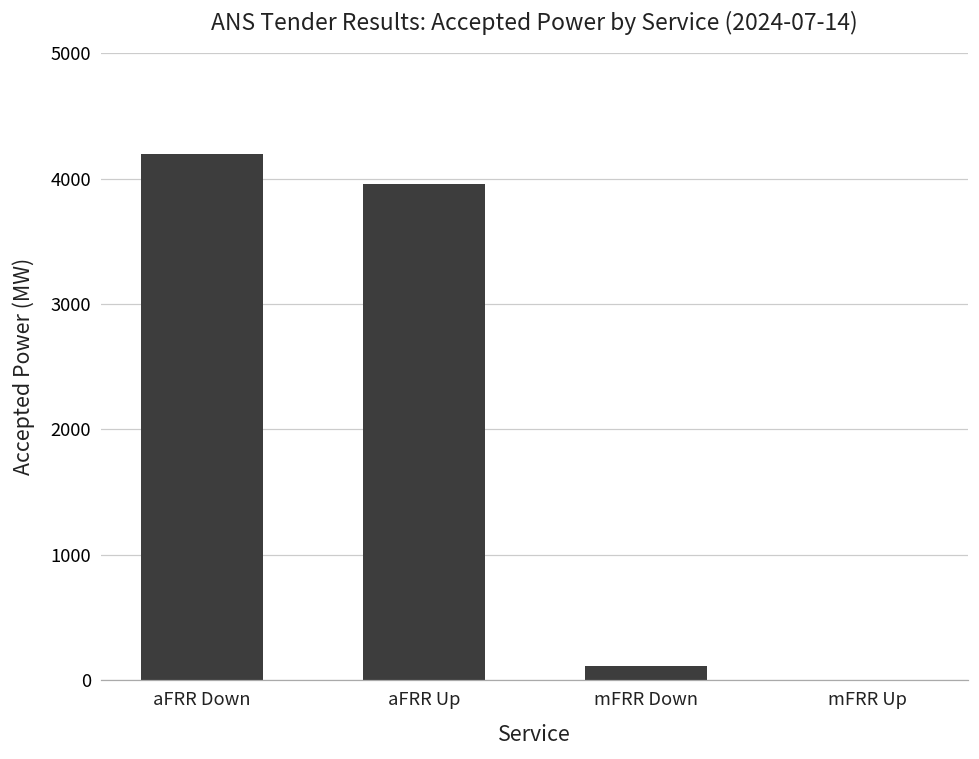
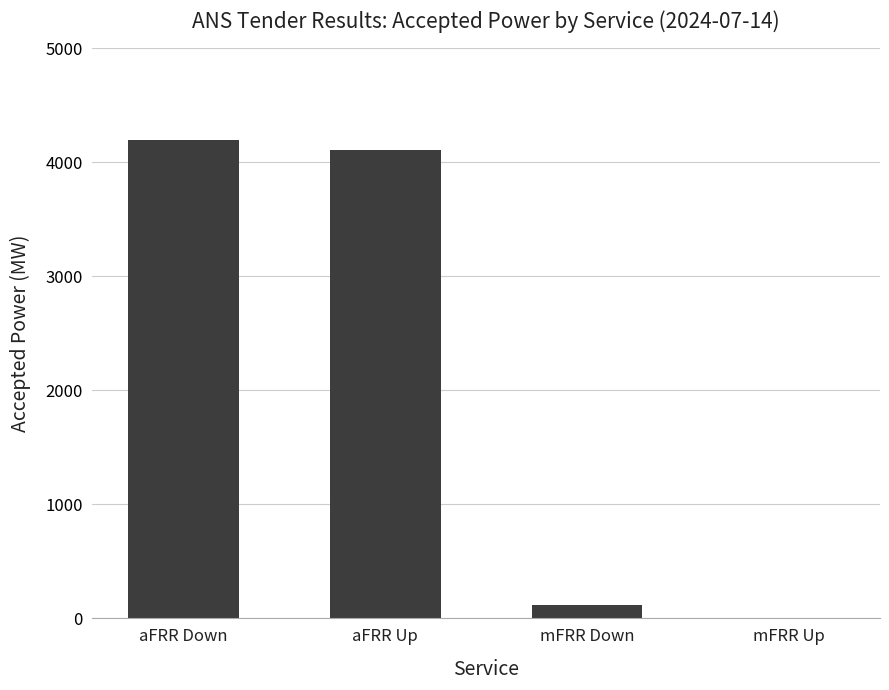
  {
    "aFRR Down": 4200,
-   "aFRR Up": 3960,
+   "aFRR Up": 4110,
    "mFRR Down": 110,
    "mFRR Up": 0
  }
